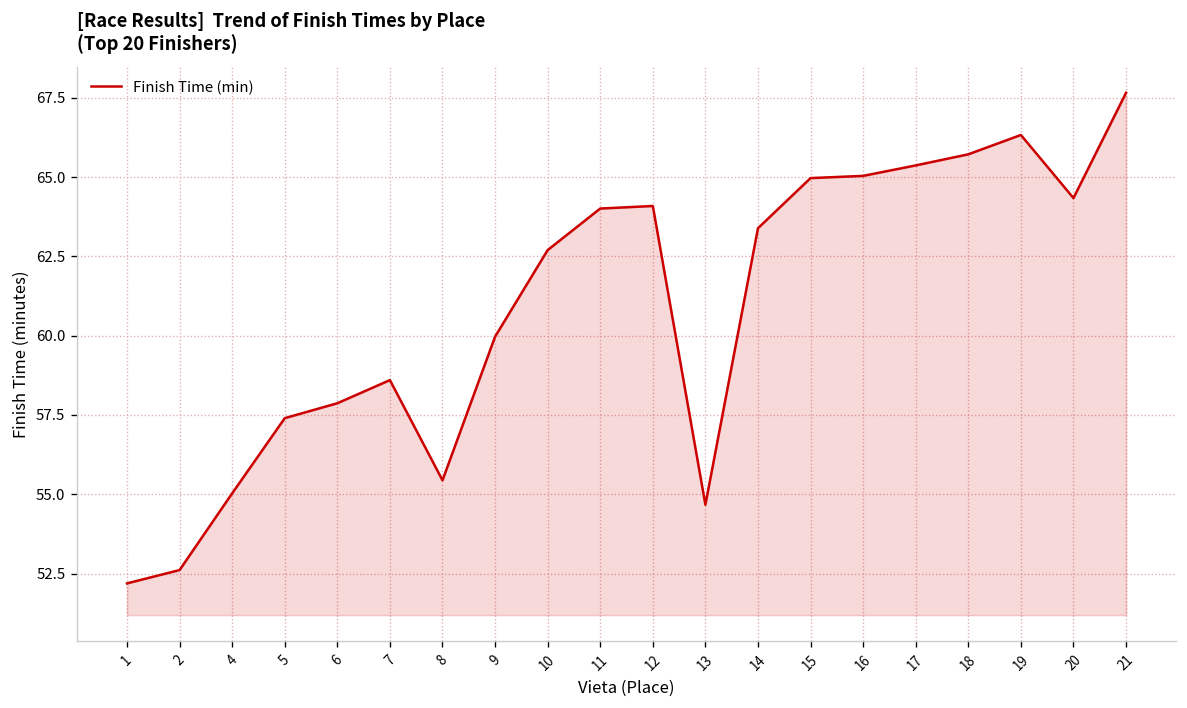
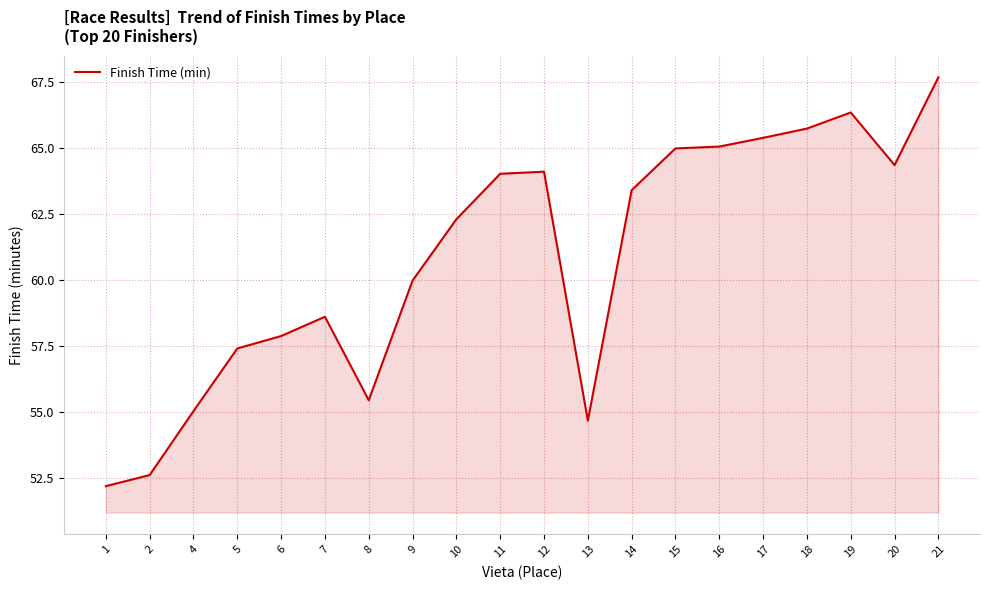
  {
    "1": 52.2,
    "2": 52.6,
    "4": 55.0,
    "5": 57.4,
    "6": 57.9,
    "7": 58.6,
    "8": 55.4,
    "9": 60.0,
-   "10": 62.7,
+   "10": 62.3,
    "11": 64.0,
    "12": 64.1,
    "13": 54.7,
    "14": 63.4,
    "15": 65.0,
    "16": 65.0,
    "17": 65.4,
    "18": 65.7,
    "19": 66.3,
    "20": 64.3,
    "21": 67.7
  }
